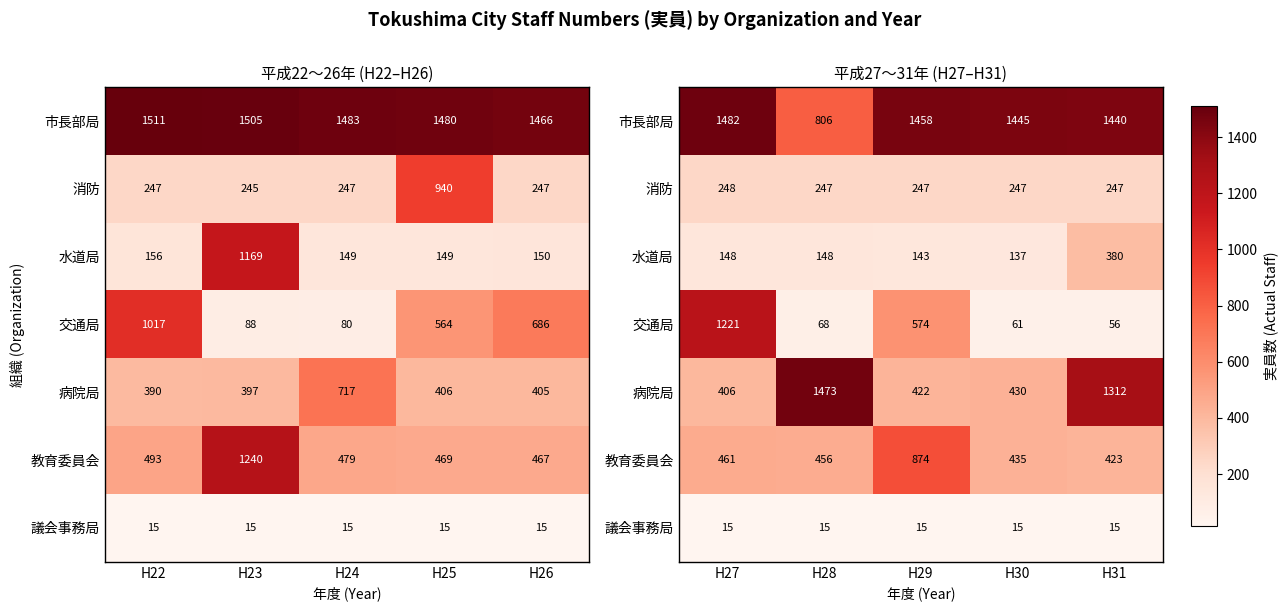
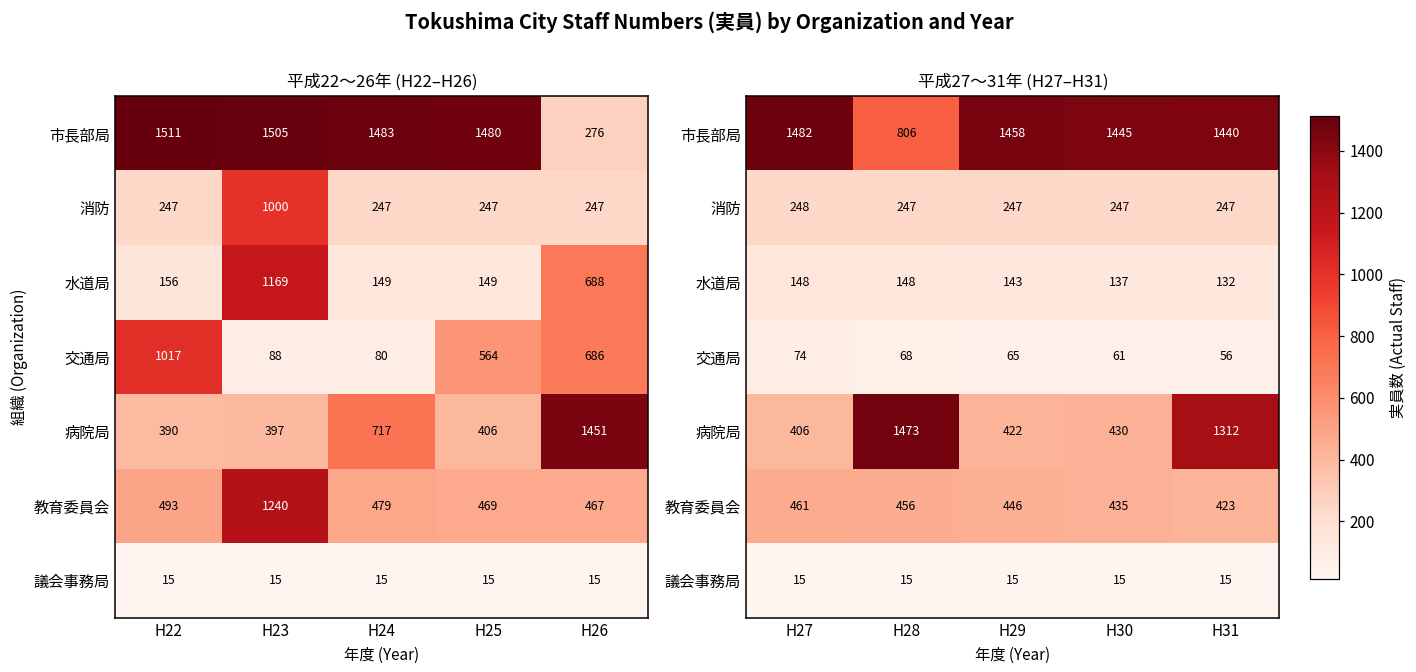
  {
    "平成22〜26年 (H22–H26)": {
      "市長部局": {
        "H22": 1511,
        "H23": 1505,
        "H24": 1483,
        "H25": 1480,
-       "H26": 1466
+       "H26": 276
      },
      "消防": {
        "H22": 247,
-       "H23": 245,
+       "H23": 1000,
        "H24": 247,
-       "H25": 940,
+       "H25": 247,
        "H26": 247
      },
      "水道局": {
        "H22": 156,
        "H23": 1169,
        "H24": 149,
        "H25": 149,
-       "H26": 150
+       "H26": 688
      },
      "交通局": {
        "H22": 1017,
        "H23": 88,
        "H24": 80,
        "H25": 564,
        "H26": 686
      },
      "病院局": {
        "H22": 390,
        "H23": 397,
        "H24": 717,
        "H25": 406,
-       "H26": 405
+       "H26": 1451
      },
      "教育委員会": {
        "H22": 493,
        "H23": 1240,
        "H24": 479,
        "H25": 469,
        "H26": 467
      },
      "議会事務局": {
        "H22": 15,
        "H23": 15,
        "H24": 15,
        "H25": 15,
        "H26": 15
      }
    },
    "平成27〜31年 (H27–H31)": {
      "市長部局": {
        "H27": 1482,
        "H28": 806,
        "H29": 1458,
        "H30": 1445,
        "H31": 1440
      },
      "消防": {
        "H27": 248,
        "H28": 247,
        "H29": 247,
        "H30": 247,
        "H31": 247
      },
      "水道局": {
        "H27": 148,
        "H28": 148,
        "H29": 143,
        "H30": 137,
-       "H31": 380
+       "H31": 132
      },
      "交通局": {
-       "H27": 1221,
+       "H27": 74,
        "H28": 68,
-       "H29": 574,
+       "H29": 65,
        "H30": 61,
        "H31": 56
      },
      "病院局": {
        "H27": 406,
        "H28": 1473,
        "H29": 422,
        "H30": 430,
        "H31": 1312
      },
      "教育委員会": {
        "H27": 461,
        "H28": 456,
-       "H29": 874,
+       "H29": 446,
        "H30": 435,
        "H31": 423
      },
      "議会事務局": {
        "H27": 15,
        "H28": 15,
        "H29": 15,
        "H30": 15,
        "H31": 15
      }
    }
  }
